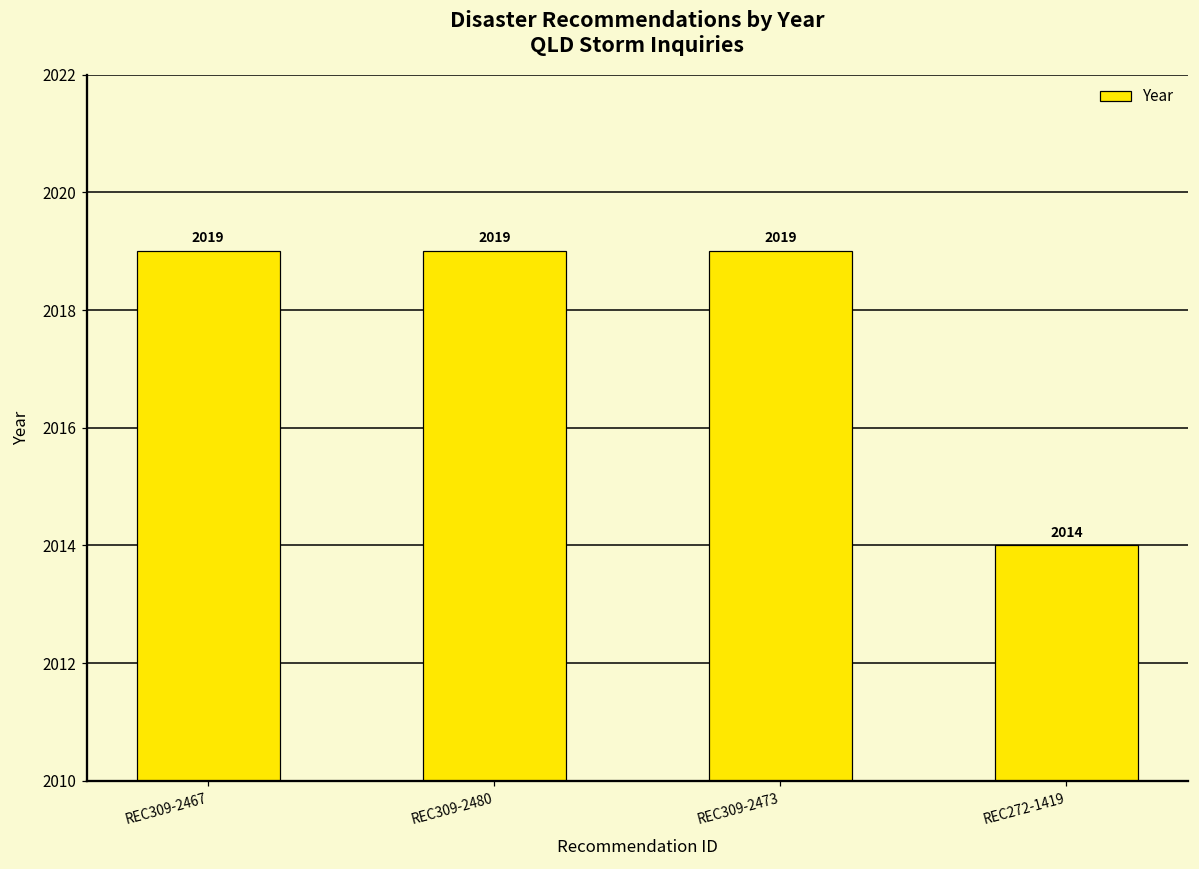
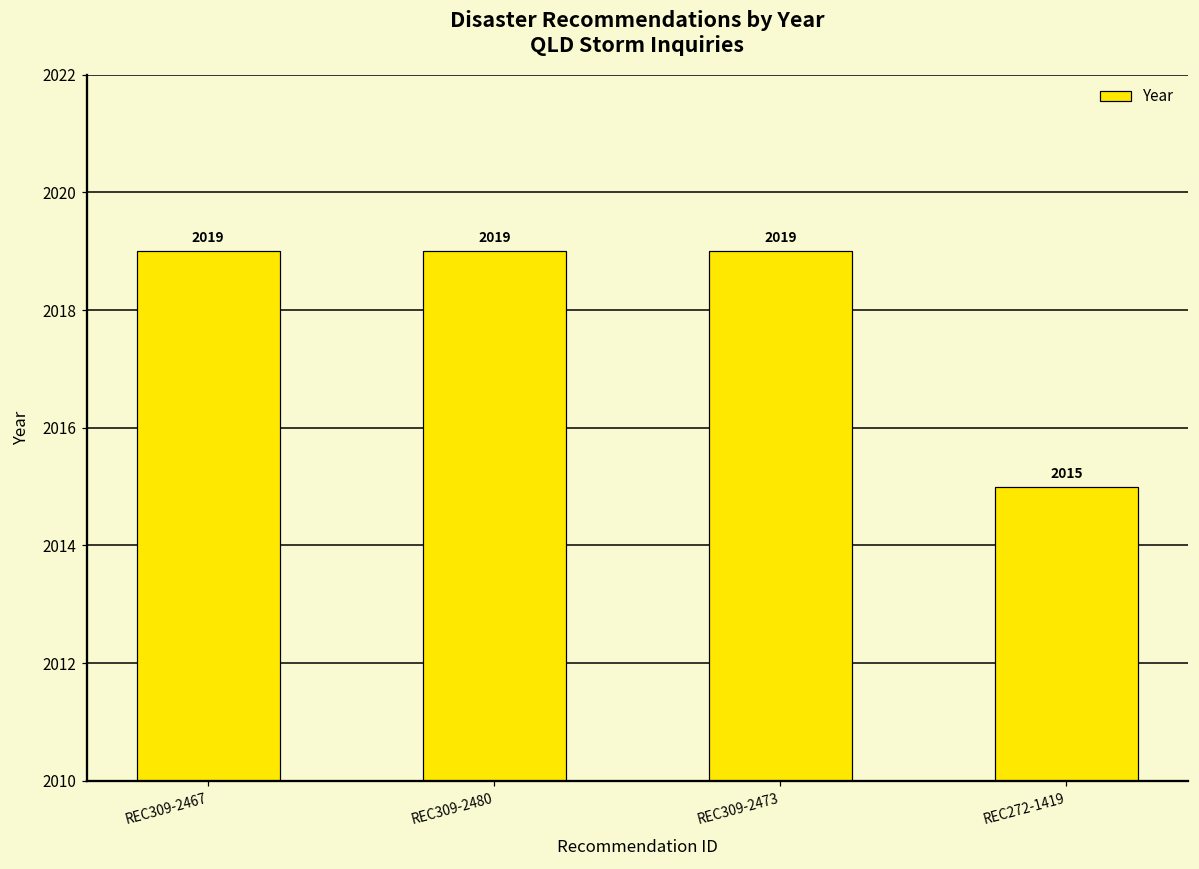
  {
    "REC309-2467": 2019,
    "REC309-2480": 2019,
    "REC309-2473": 2019,
-   "REC272-1419": 2014
+   "REC272-1419": 2015
  }
